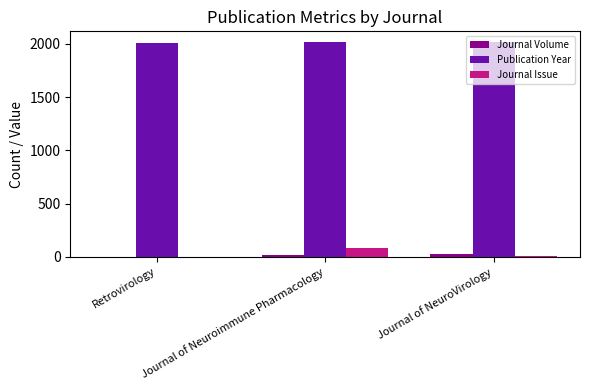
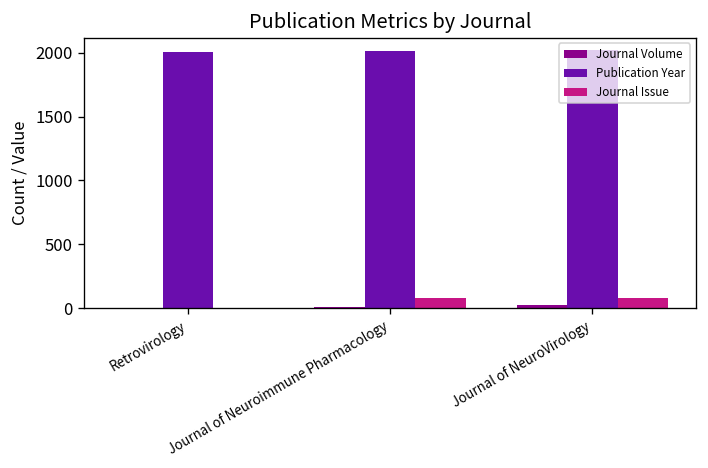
  {
    "Journal Issue": {
      "Journal of Neuroimmune Pharmacology": 80,
-     "Journal of NeuroVirology": 0
+     "Journal of NeuroVirology": 80
    }
  }
